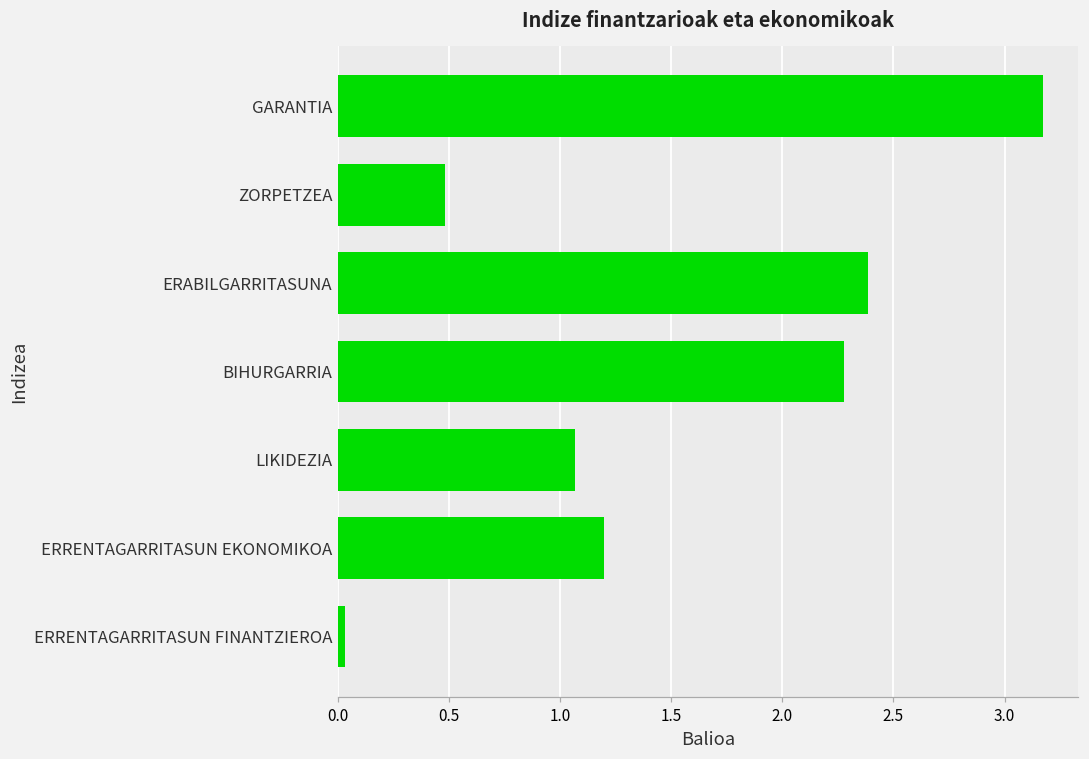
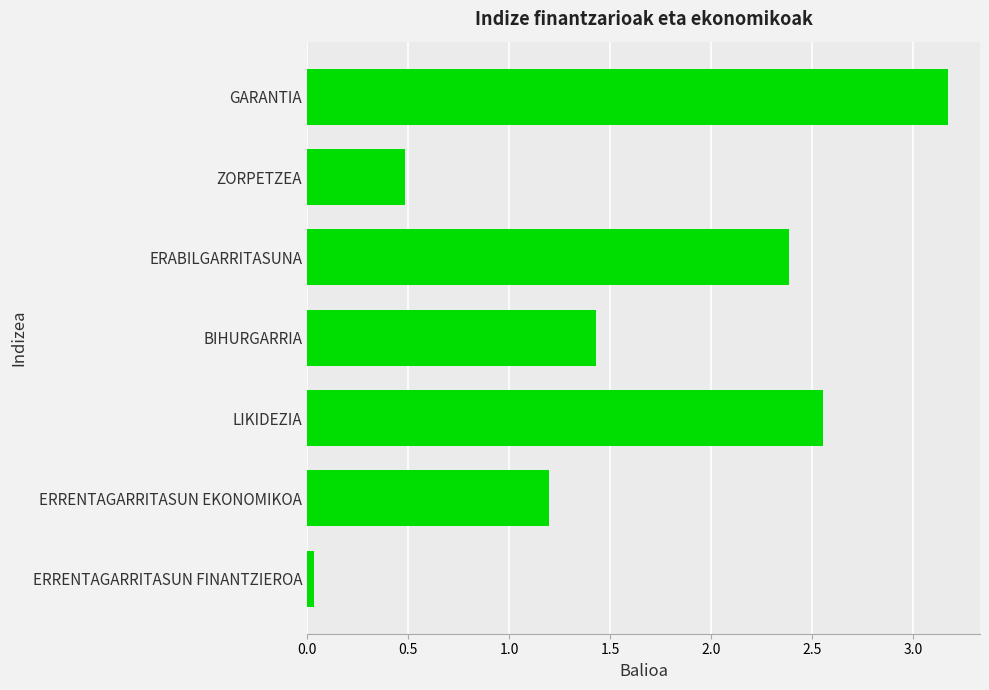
  {
    "GARANTIA": 3.17,
    "ZORPETZEA": 0.48,
    "ERABILGARRITASUNA": 2.38,
-   "BIHURGARRIA": 2.28,
-   "LIKIDEZIA": 1.07,
+   "BIHURGARRIA": 1.43,
+   "LIKIDEZIA": 2.55,
    "ERRENTAGARRITASUN EKONOMIKOA": 1.20,
    "ERRENTAGARRITASUN FINANTZIEROA": 0.03
  }
